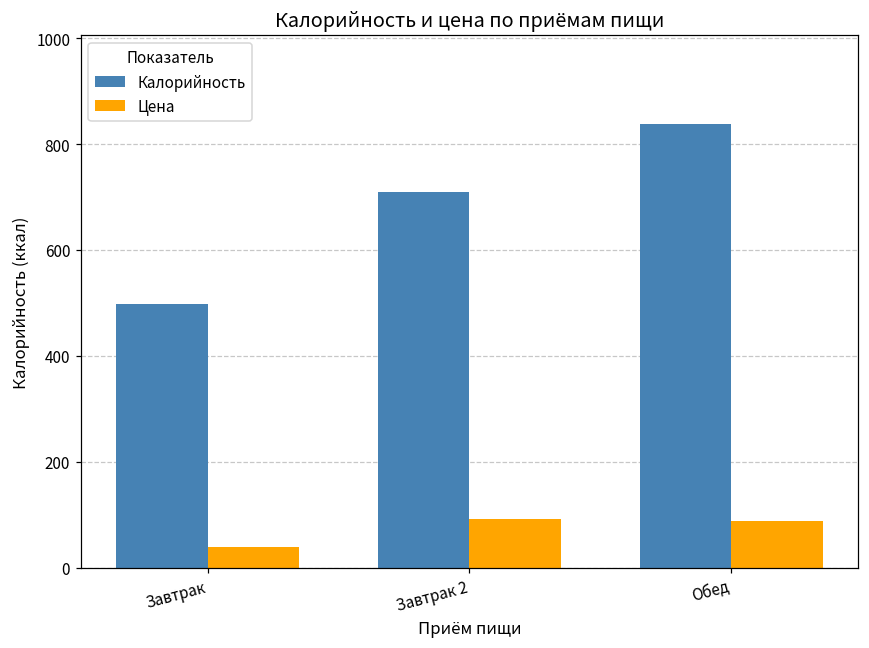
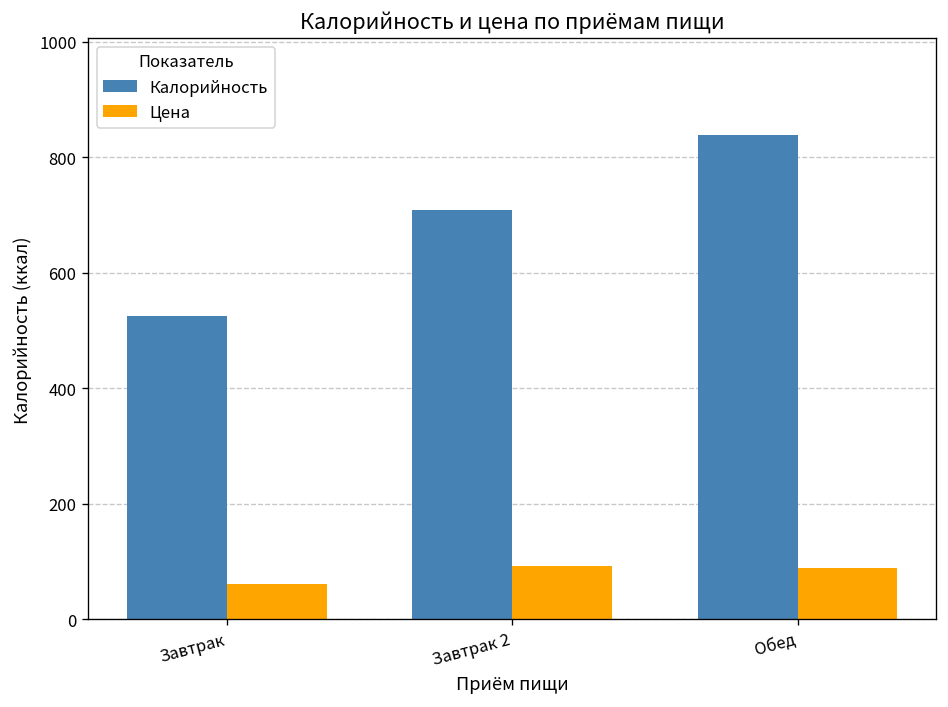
  {
    "Калорийность": {
-     "Завтрак": 500,
+     "Завтрак": 530,
      "Завтрак 2": 710,
      "Обед": 840
    },
    "Цена": {
-     "Завтрак": 40,
+     "Завтрак": 60,
      "Завтрак 2": 90,
      "Обед": 90
    }
  }
